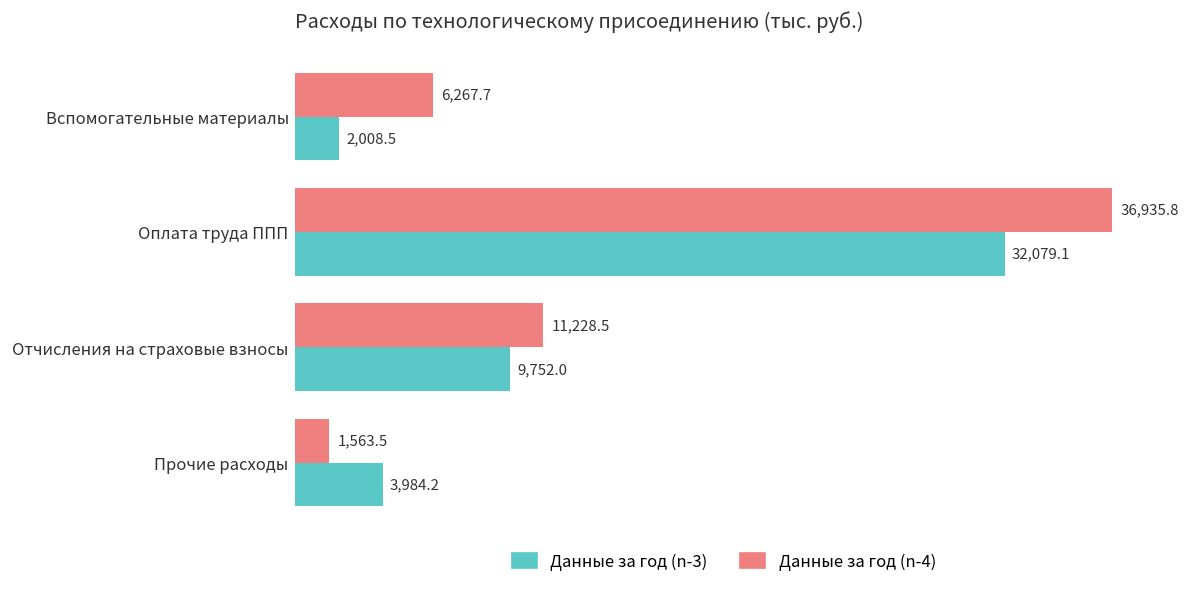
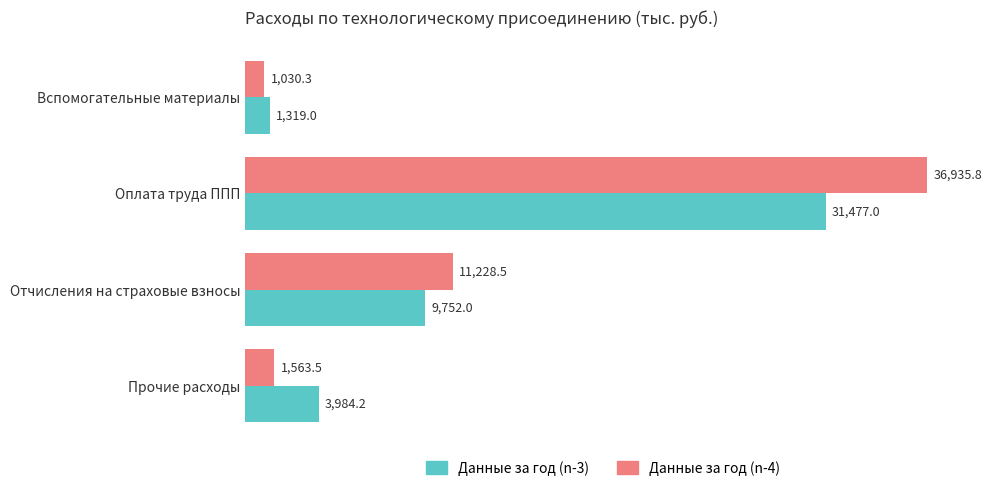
  {
    "Данные за год (n-3)": {
-     "Вспомогательные материалы": "2,008.5",
-     "Оплата труда ППП": "32,079.1",
+     "Вспомогательные материалы": "1,319.0",
+     "Оплата труда ППП": "31,477.0",
      "Отчисления на страховые взносы": "9,752.0",
      "Прочие расходы": "3,984.2"
    },
    "Данные за год (n-4)": {
-     "Вспомогательные материалы": "6,267.7",
+     "Вспомогательные материалы": "1,030.3",
      "Оплата труда ППП": "36,935.8",
      "Отчисления на страховые взносы": "11,228.5",
      "Прочие расходы": "1,563.5"
    }
  }
